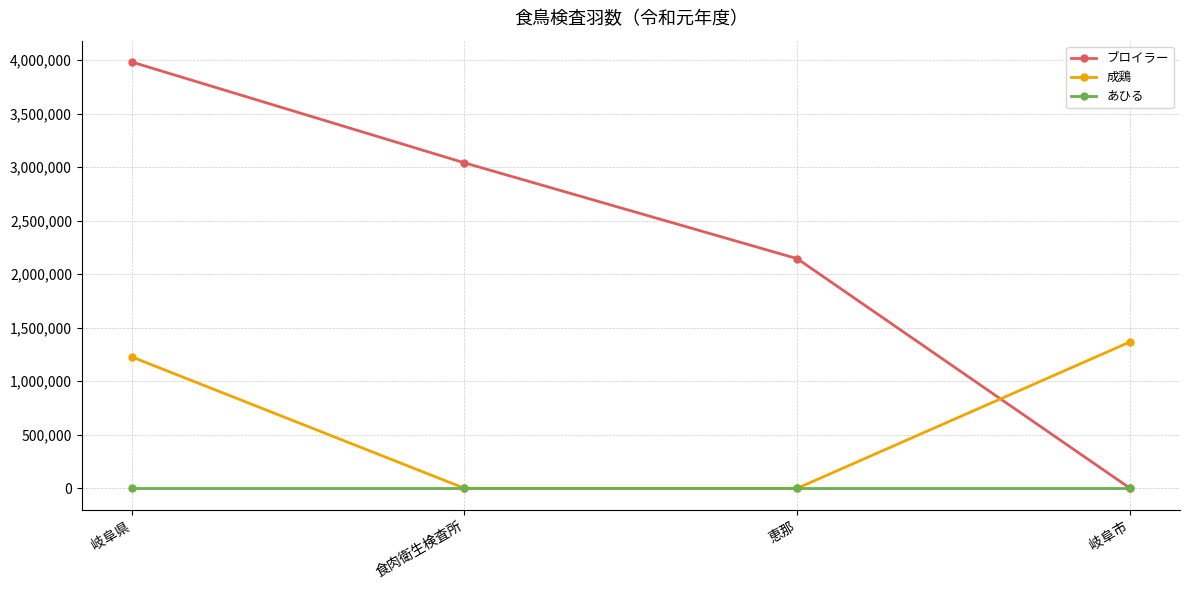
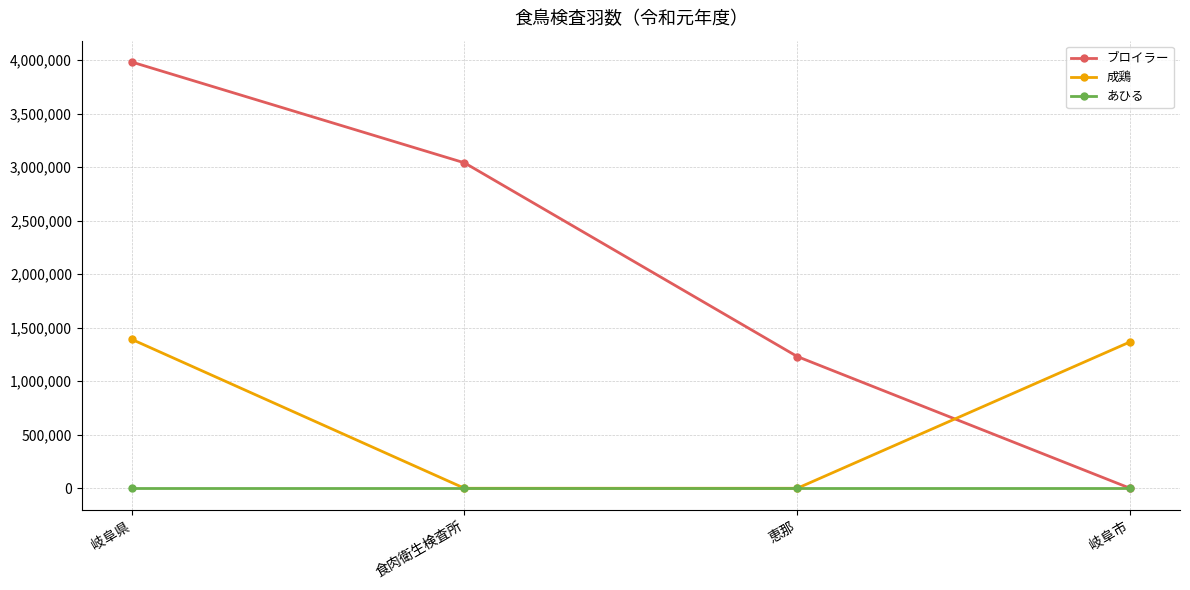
  {
    "ブロイラー": {
      "岐阜県": "3,980,000",
      "食肉衛生検査所": "3,040,000",
-     "恵那": "2,150,000"
+     "恵那": "1,230,000"
    },
    "成鶏": {
-     "岐阜県": "1,230,000",
+     "岐阜県": "1,390,000",
      "岐阜市": "1,370,000"
    },
    "あひる": {
      "岐阜県": "0"
    }
  }
